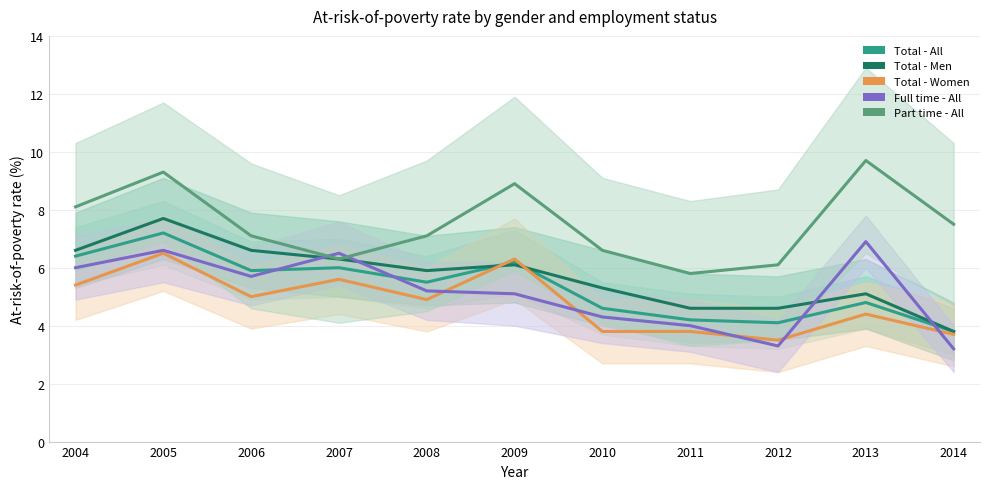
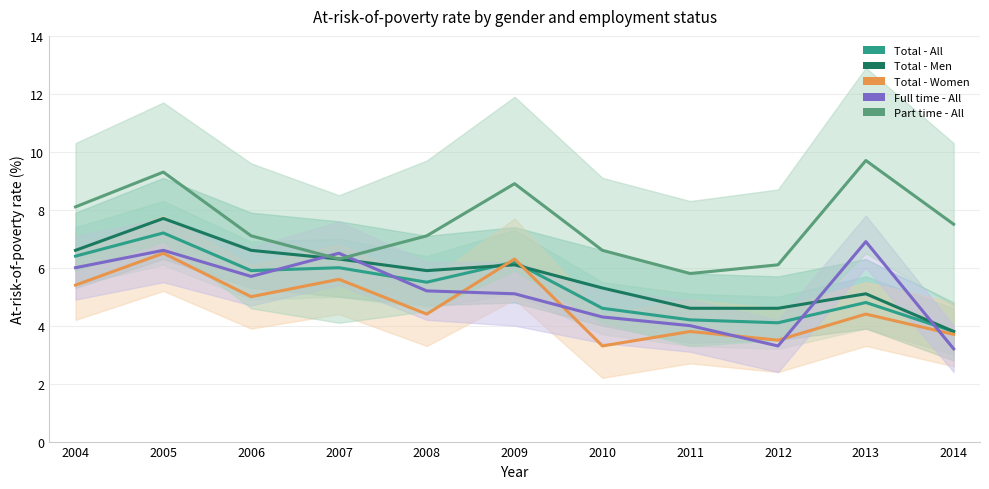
  {
    "Total - Women": {
      "2004": 5.4,
      "2005": 6.5,
      "2006": 5.0,
      "2007": 5.6,
-     "2008": 4.9,
+     "2008": 4.4,
      "2009": 6.3,
-     "2010": 3.8,
+     "2010": 3.3,
      "2011": 3.8,
      "2012": 3.5,
      "2013": 4.4,
      "2014": 3.7
    },
    "Full time - All": {
      "2004": 6.0,
      "2005": 6.6,
      "2006": 5.7,
      "2007": 6.5,
      "2008": 5.2,
      "2009": 5.1,
      "2010": 4.3,
      "2011": 4.0,
      "2012": 3.3,
      "2013": 6.9,
      "2014": 3.2
    }
  }
